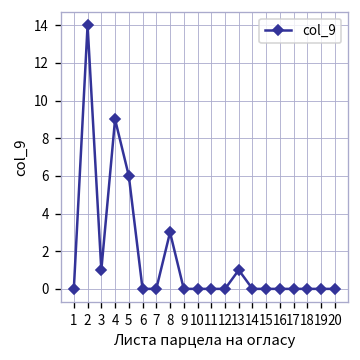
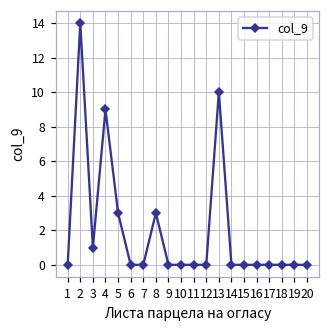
  {
    "1": 0,
    "2": 14,
    "3": 1,
    "4": 9,
-   "5": 6,
+   "5": 3,
    "6": 0,
    "7": 0,
    "8": 3,
    "9": 0,
    "10": 0,
    "11": 0,
    "12": 0,
-   "13": 1,
+   "13": 10,
    "14": 0,
    "15": 0,
    "16": 0,
    "17": 0,
    "18": 0,
    "19": 0,
    "20": 0
  }
